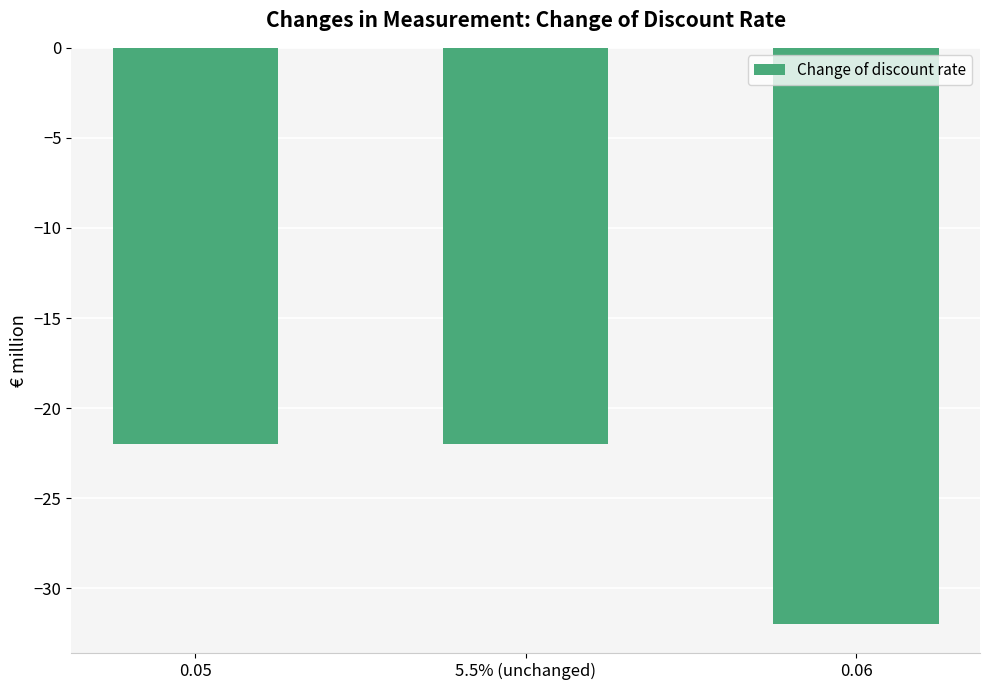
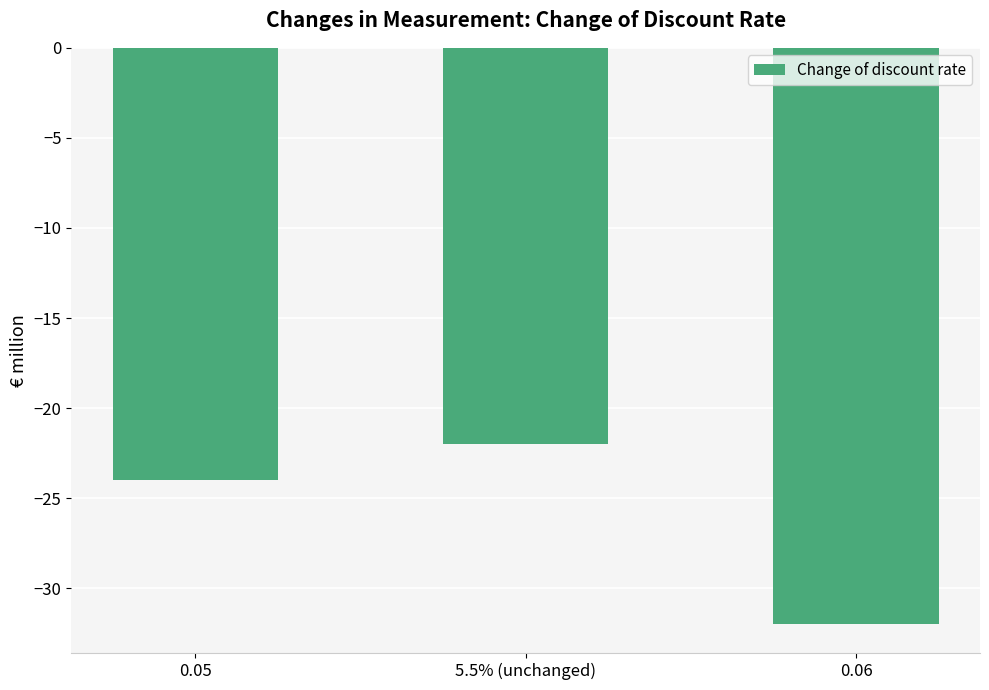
  {
-   "0.05": -22,
+   "0.05": -24,
    "5.5% (unchanged)": -22,
    "0.06": -32
  }
